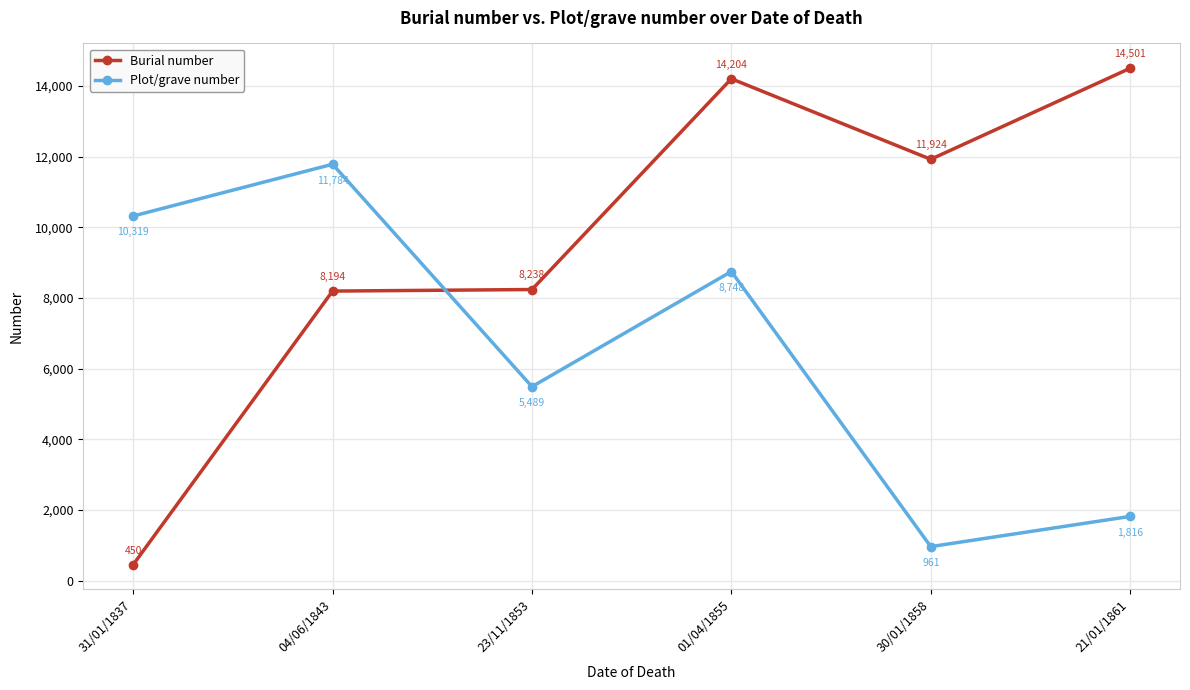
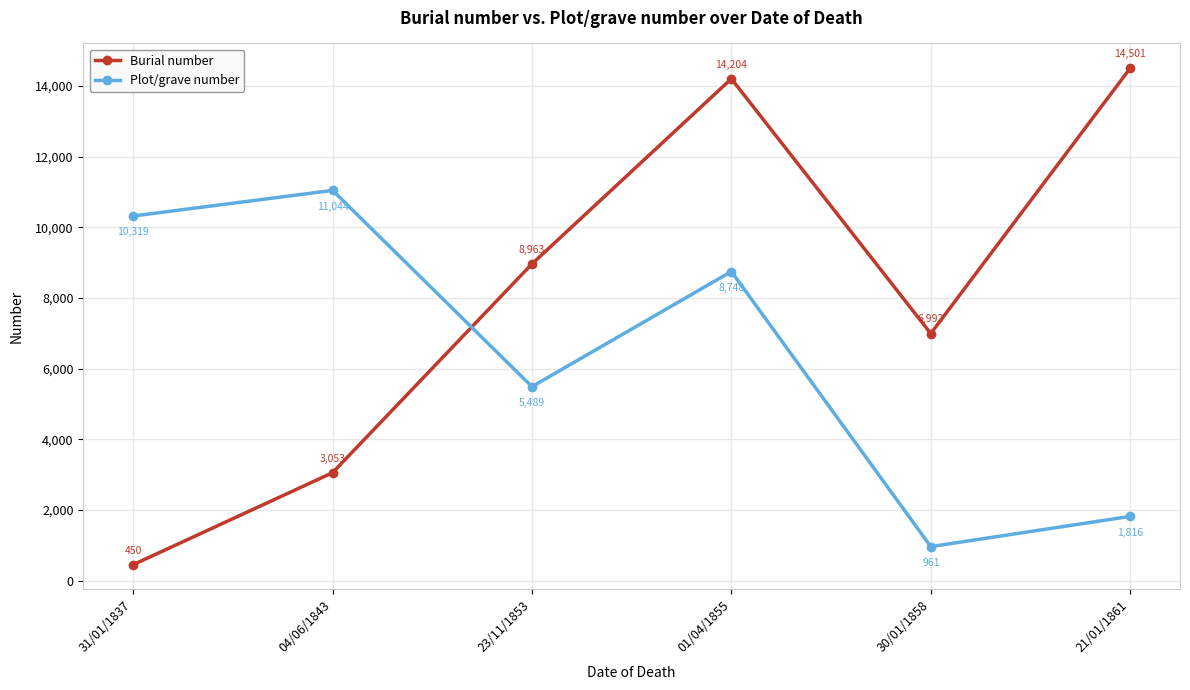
  {
    "Burial number": {
      "31/01/1837": "450",
-     "04/06/1843": "8,194",
-     "23/11/1853": "8,238",
+     "04/06/1843": "3,053",
+     "23/11/1853": "8,963",
      "01/04/1855": "14,204",
-     "30/01/1858": "11,924",
+     "30/01/1858": "6,992",
      "21/01/1861": "14,501"
    },
    "Plot/grave number": {
      "31/01/1837": "10,319",
-     "04/06/1843": "11,784",
+     "04/06/1843": "11,044",
      "23/11/1853": "5,489",
      "01/04/1855": "8,748",
      "30/01/1858": "961",
      "21/01/1861": "1,816"
    }
  }
